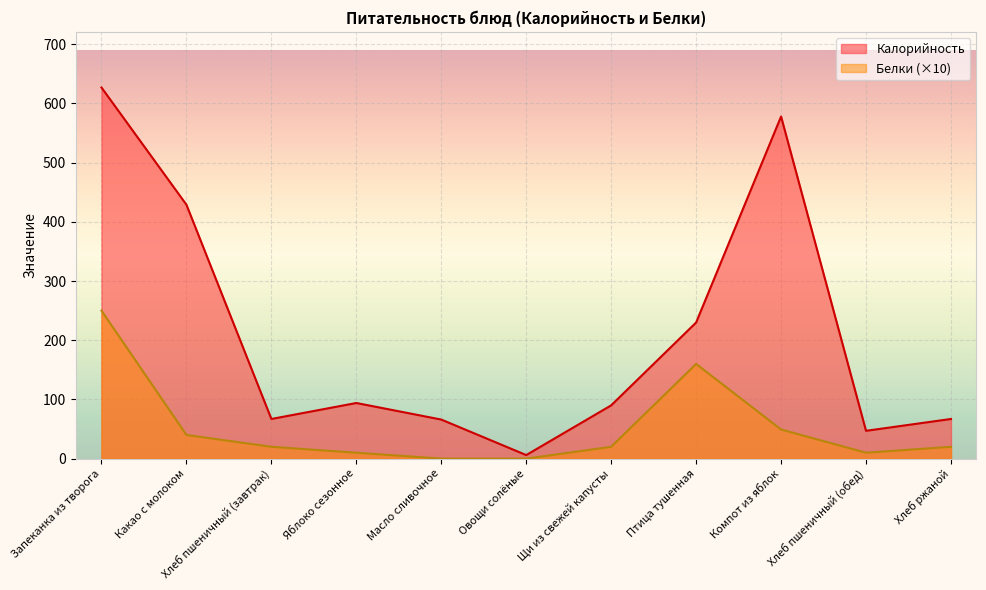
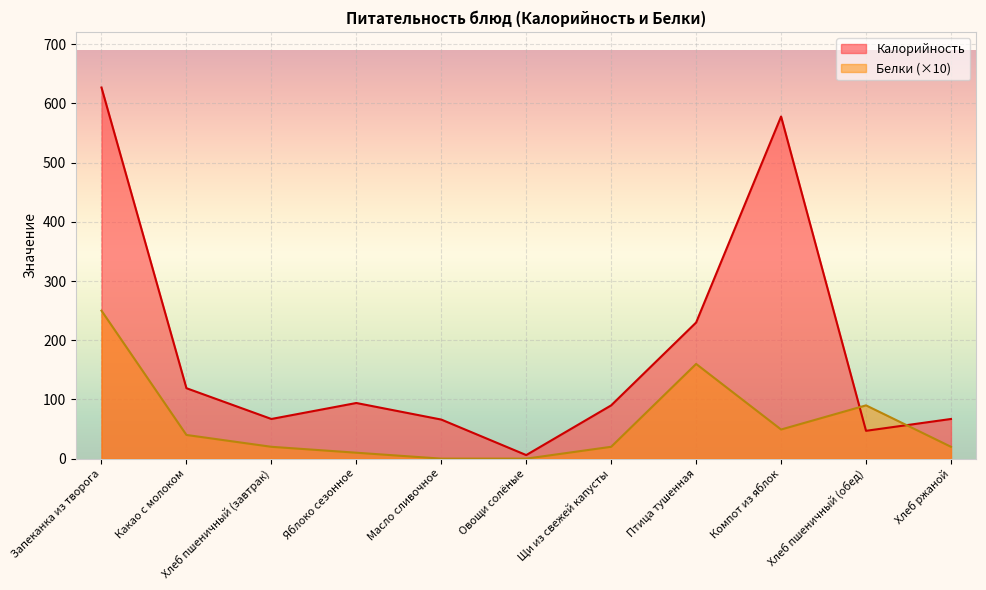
  {
    "Калорийность": {
      "Запеканка из творога": 630,
-     "Какао с молоком": 430,
+     "Какао с молоком": 120,
      "Хлеб пшеничный (завтрак)": 70,
      "Яблоко сезонное": 90,
      "Масло сливочное": 70,
      "Овощи солёные": 10,
      "Щи из свежей капусты": 90,
      "Птица тушенная": 230,
      "Компот из яблок": 580,
      "Хлеб пшеничный (обед)": 50,
      "Хлеб ржаной": 70
    },
    "Белки (×10)": {
      "Запеканка из творога": 250,
      "Какао с молоком": 40,
      "Хлеб пшеничный (завтрак)": 20,
      "Яблоко сезонное": 10,
      "Масло сливочное": 0,
      "Овощи солёные": 0,
      "Щи из свежей капусты": 20,
      "Птица тушенная": 160,
      "Компот из яблок": 50,
-     "Хлеб пшеничный (обед)": 10,
+     "Хлеб пшеничный (обед)": 90,
      "Хлеб ржаной": 20
    }
  }
